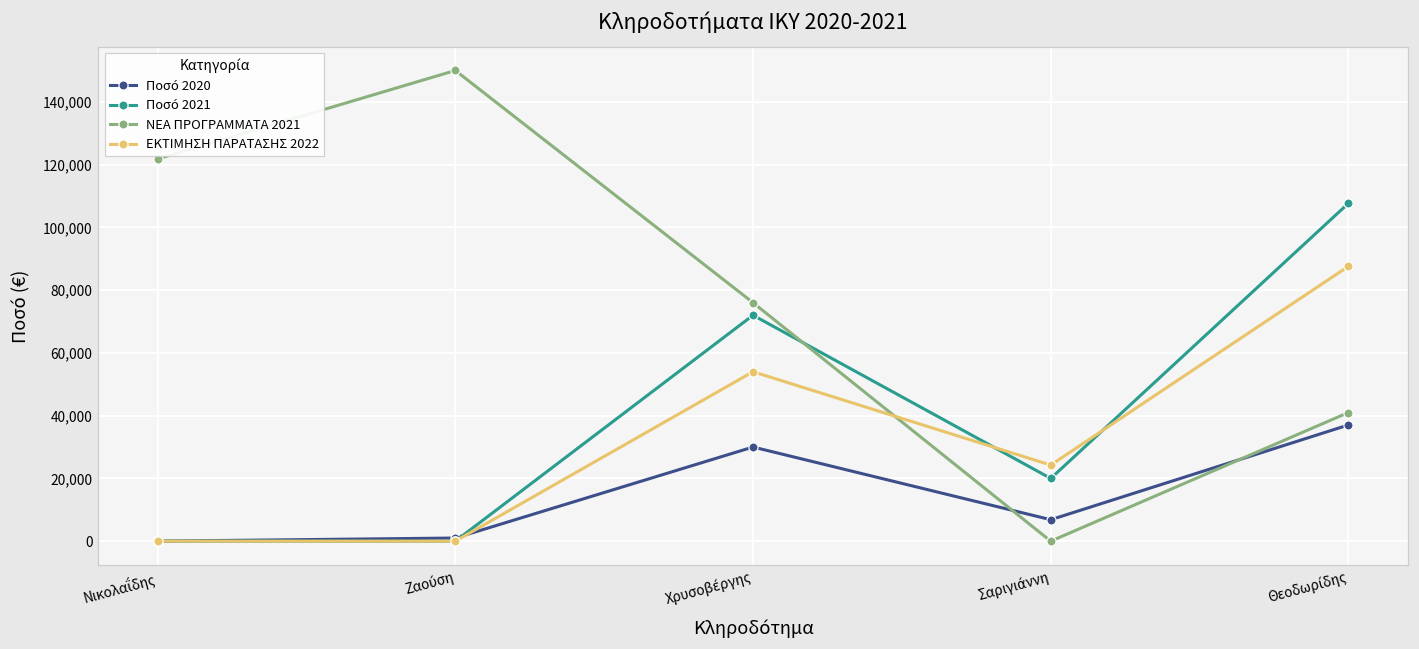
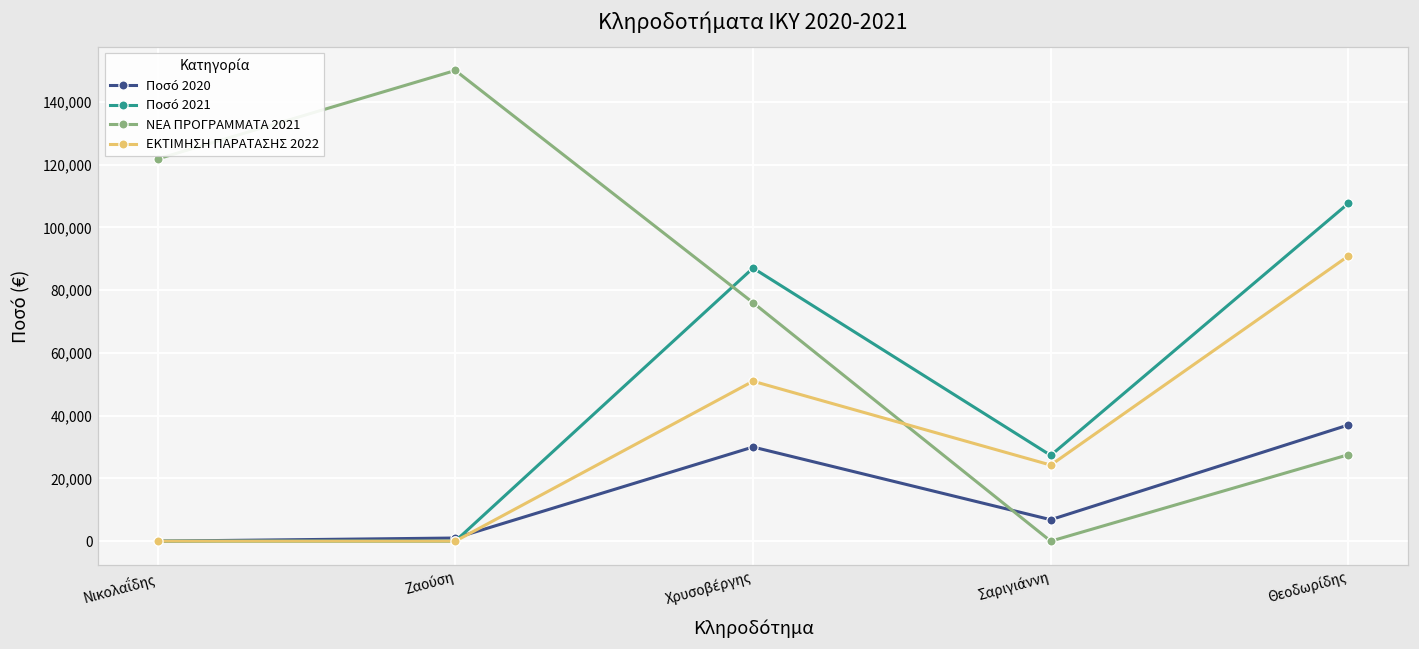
  {
    "Ποσό 2020": {
      "Ζαούση": "1,000",
      "Χρυσοβέργης": "30,000",
      "Σαριγιάννη": "7,000",
      "Θεοδωρίδης": "37,000"
    },
    "Ποσό 2021": {
-     "Χρυσοβέργης": "72,000",
-     "Σαριγιάννη": "20,000",
+     "Χρυσοβέργης": "87,000",
+     "Σαριγιάννη": "27,000",
      "Θεοδωρίδης": "108,000"
    },
    "ΝΕΑ ΠΡΟΓΡΑΜΜΑΤΑ 2021": {
      "Ζαούση": "150,000",
      "Χρυσοβέργης": "76,000",
      "Σαριγιάννη": "0",
-     "Θεοδωρίδης": "41,000"
+     "Θεοδωρίδης": "28,000"
    },
    "ΕΚΤΙΜΗΣΗ ΠΑΡΑΤΑΣΗΣ 2022": {
-     "Χρυσοβέργης": "54,000",
+     "Χρυσοβέργης": "51,000",
      "Σαριγιάννη": "24,000",
-     "Θεοδωρίδης": "88,000"
+     "Θεοδωρίδης": "91,000"
    }
  }
